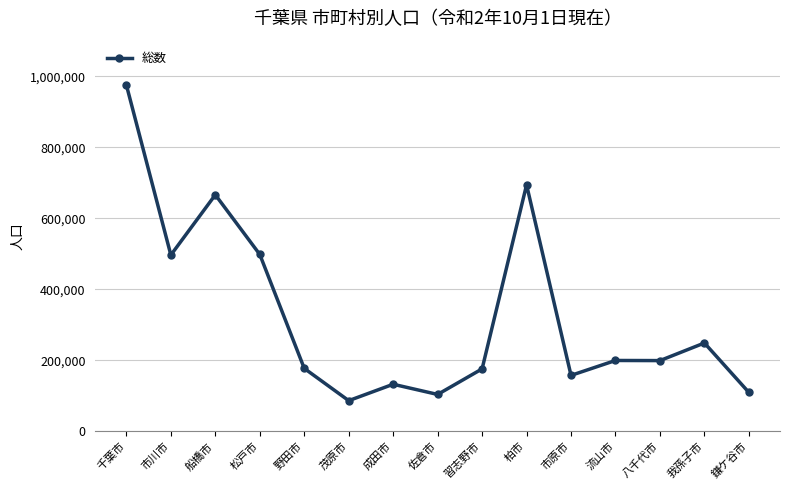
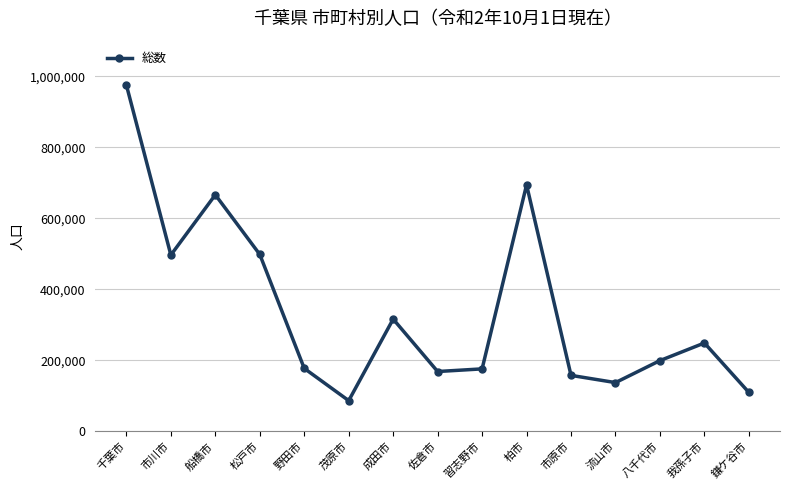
  {
    "千葉市": "970,000",
    "市川市": "500,000",
    "船橋市": "670,000",
    "松戸市": "500,000",
    "野田市": "180,000",
    "茂原市": "90,000",
-   "成田市": "130,000",
-   "佐倉市": "100,000",
+   "成田市": "320,000",
+   "佐倉市": "170,000",
    "習志野市": "180,000",
    "柏市": "690,000",
    "市原市": "160,000",
-   "流山市": "200,000",
+   "流山市": "140,000",
    "八千代市": "200,000",
    "我孫子市": "250,000",
    "鎌ケ谷市": "110,000"
  }
